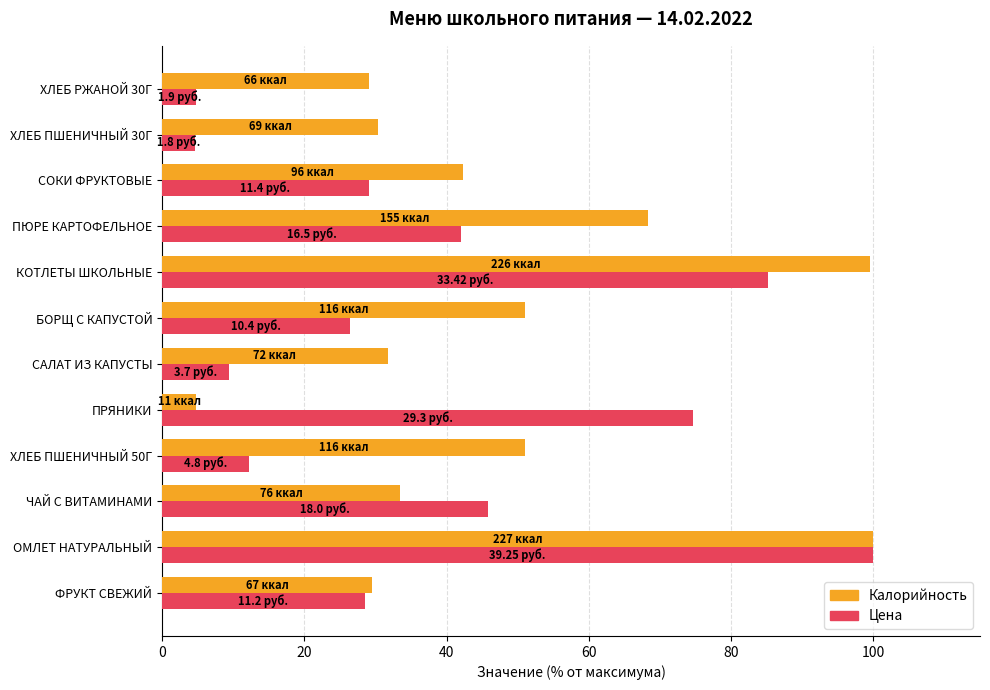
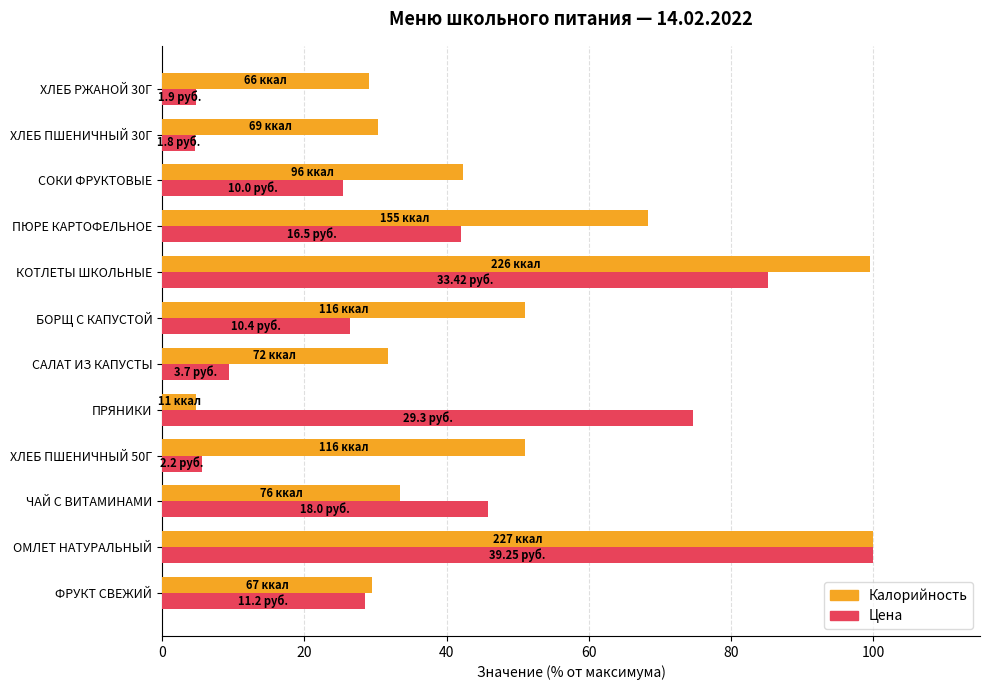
  {
    "Цена": {
-     "СОКИ ФРУКТОВЫЕ": 11.4,
-     "ХЛЕБ ПШЕНИЧНЫЙ 50Г": 4.8
+     "СОКИ ФРУКТОВЫЕ": 10.0,
+     "ХЛЕБ ПШЕНИЧНЫЙ 50Г": 2.2
    }
  }
